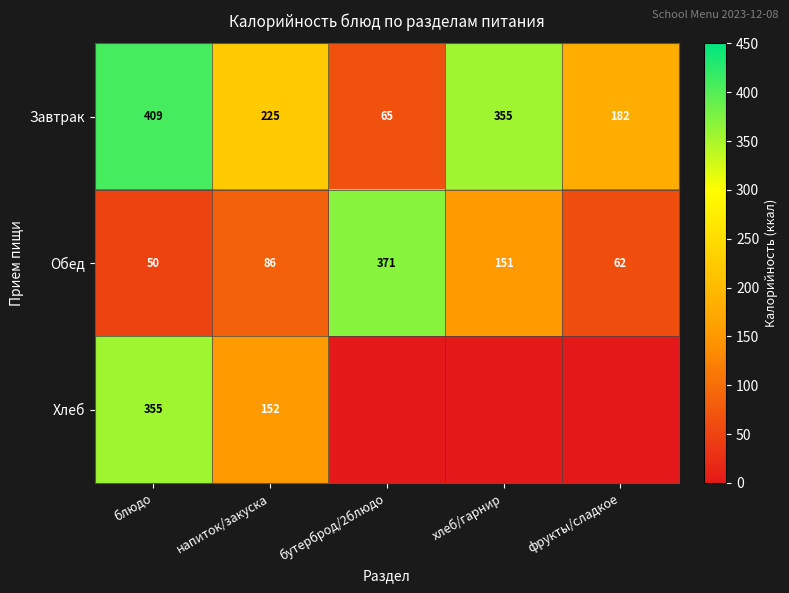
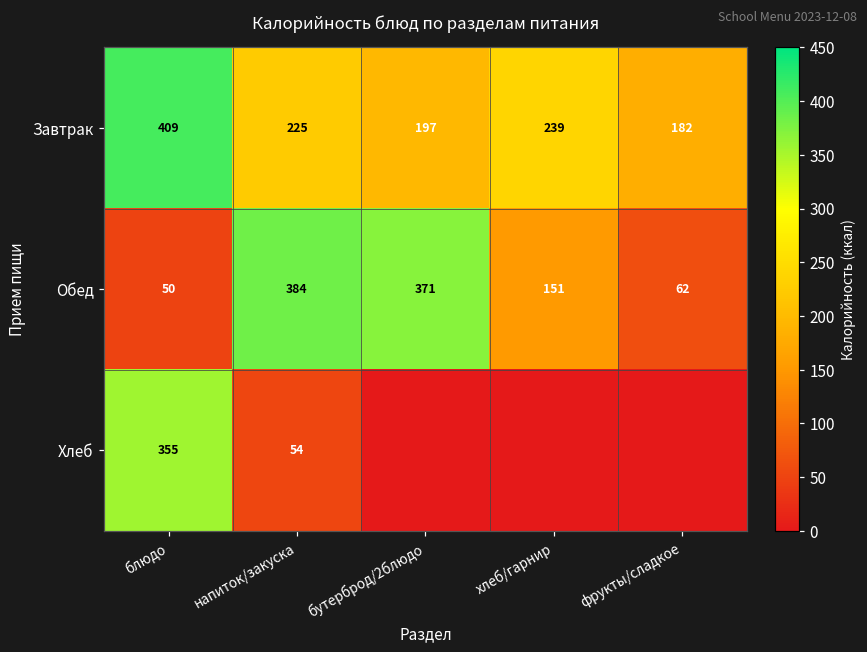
  {
    "Завтрак": {
      "блюдо": 409,
      "напиток/закуска": 225,
-     "бутерброд/2блюдо": 65,
-     "хлеб/гарнир": 355,
+     "бутерброд/2блюдо": 197,
+     "хлеб/гарнир": 239,
      "фрукты/сладкое": 182
    },
    "Обед": {
      "блюдо": 50,
-     "напиток/закуска": 86,
+     "напиток/закуска": 384,
      "бутерброд/2блюдо": 371,
      "хлеб/гарнир": 151,
      "фрукты/сладкое": 62
    },
    "Хлеб": {
      "блюдо": 355,
-     "напиток/закуска": 152
+     "напиток/закуска": 54
    }
  }
